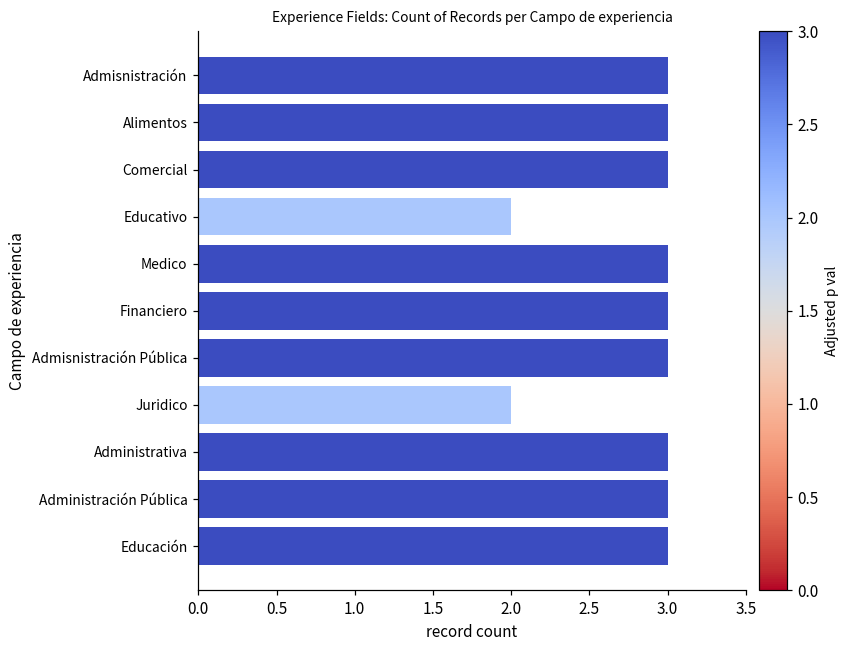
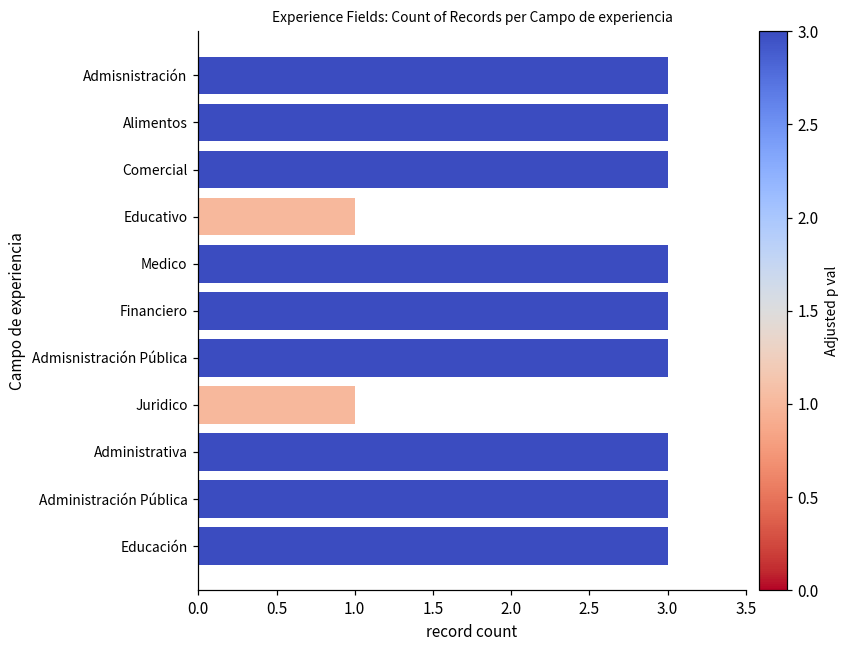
  {
    "Admisnistración": 3,
    "Alimentos": 3,
    "Comercial": 3,
-   "Educativo": 2,
+   "Educativo": 1,
    "Medico": 3,
    "Financiero": 3,
    "Admisnistración Pública": 3,
-   "Juridico": 2,
+   "Juridico": 1,
    "Administrativa": 3,
    "Administración Pública": 3,
    "Educación": 3
  }
